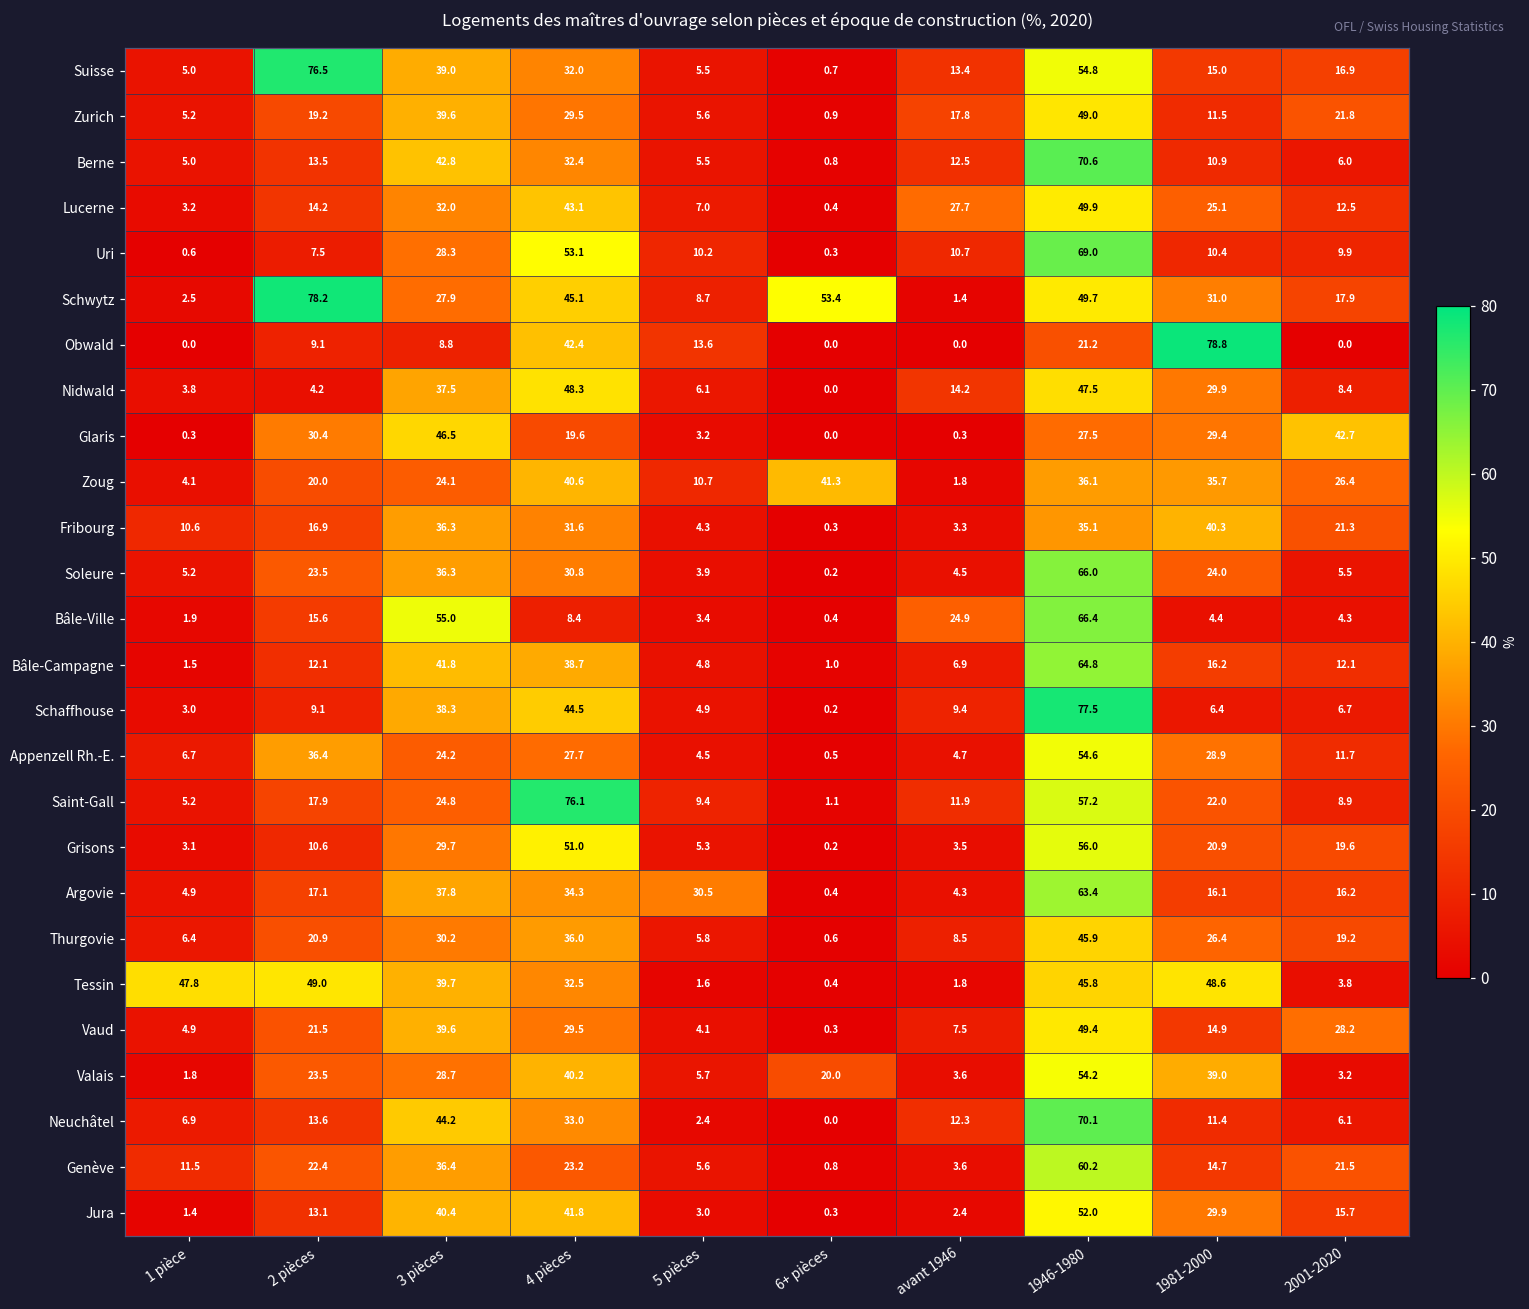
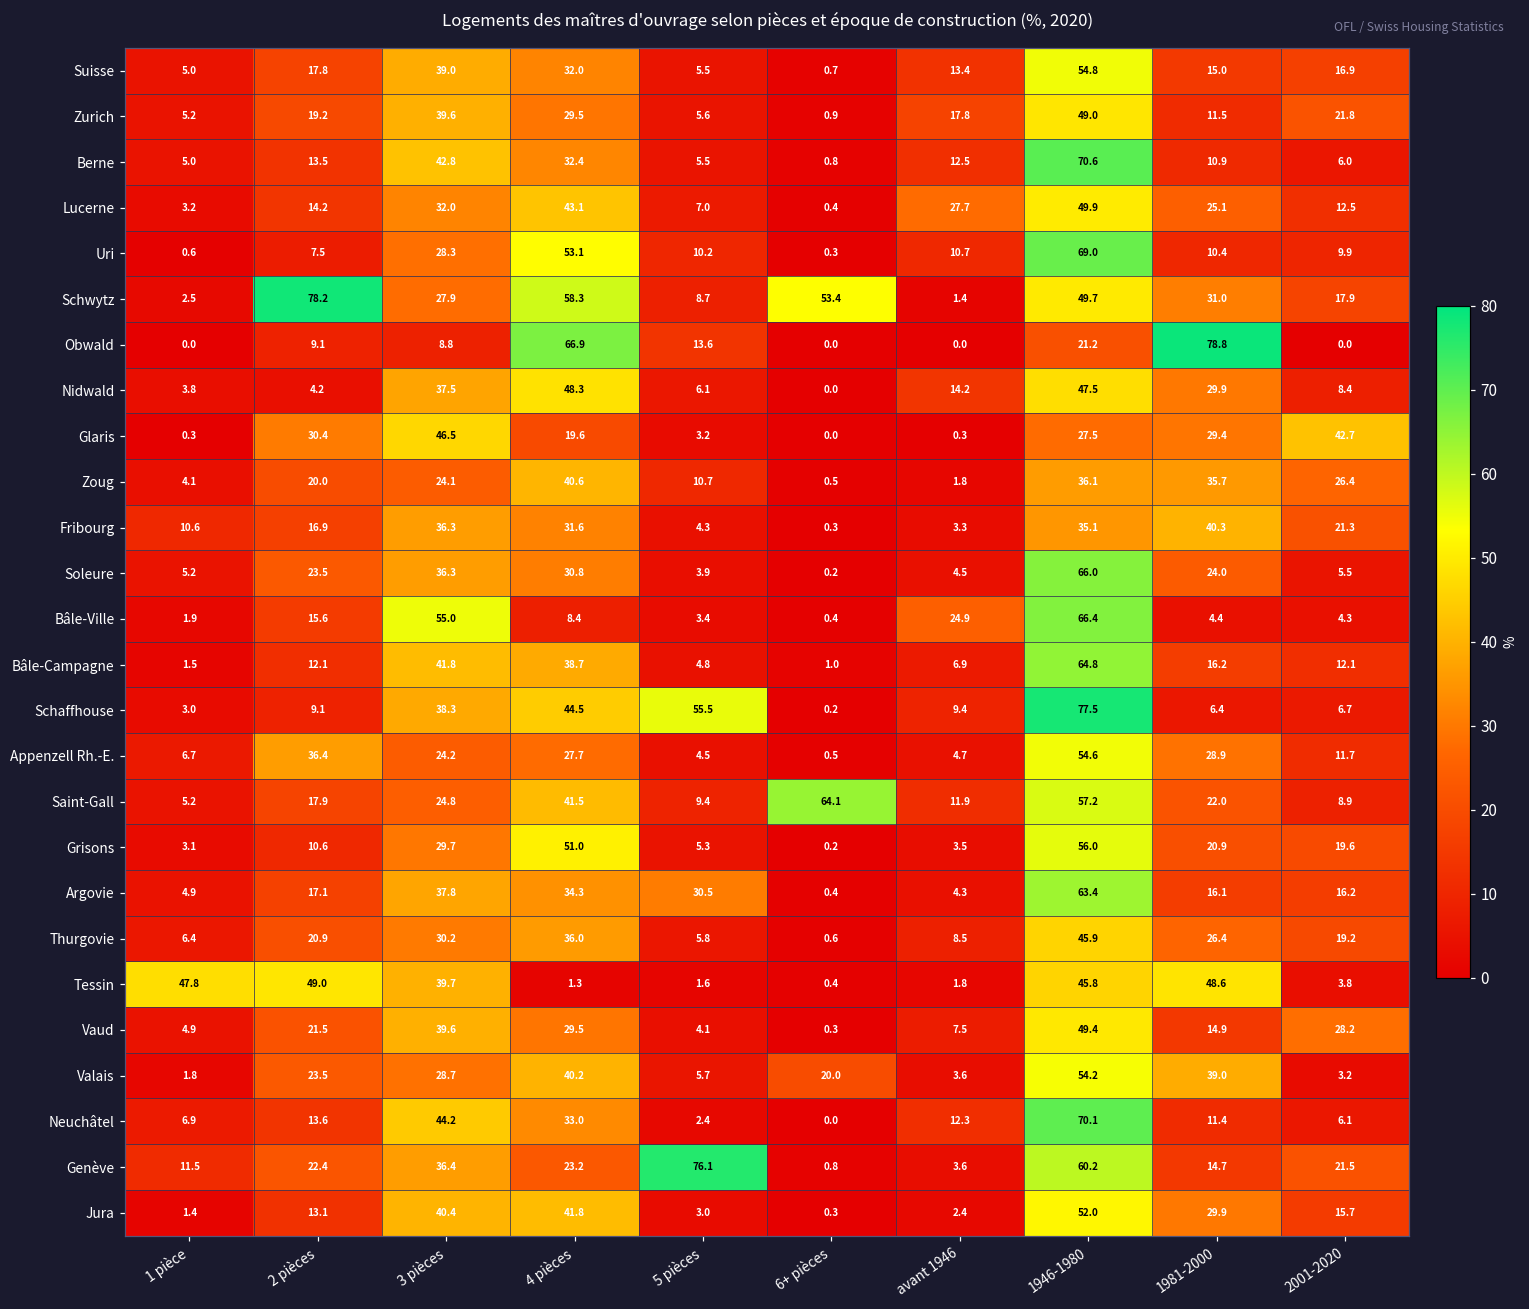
  {
    "Suisse": {
      "1 pièce": 5.0,
-     "2 pièces": 76.5,
+     "2 pièces": 17.8,
      "3 pièces": 39.0,
      "4 pièces": 32.0,
      "5 pièces": 5.5,
      "6+ pièces": 0.7,
      "avant 1946": 13.4,
      "1946-1980": 54.8,
      "1981-2000": 15.0,
      "2001-2020": 16.9
    },
    "Schwytz": {
      "1 pièce": 2.5,
      "2 pièces": 78.2,
      "3 pièces": 27.9,
-     "4 pièces": 45.1,
+     "4 pièces": 58.3,
      "5 pièces": 8.7,
      "6+ pièces": 53.4,
      "avant 1946": 1.4,
      "1946-1980": 49.7,
      "1981-2000": 31.0,
      "2001-2020": 17.9
    },
    "Obwald": {
      "1 pièce": 0.0,
      "2 pièces": 9.1,
      "3 pièces": 8.8,
-     "4 pièces": 42.4,
+     "4 pièces": 66.9,
      "5 pièces": 13.6,
      "6+ pièces": 0.0,
      "avant 1946": 0.0,
      "1946-1980": 21.2,
      "1981-2000": 78.8,
      "2001-2020": 0.0
    },
    "Zoug": {
      "1 pièce": 4.1,
      "2 pièces": 20.0,
      "3 pièces": 24.1,
      "4 pièces": 40.6,
      "5 pièces": 10.7,
-     "6+ pièces": 41.3,
+     "6+ pièces": 0.5,
      "avant 1946": 1.8,
      "1946-1980": 36.1,
      "1981-2000": 35.7,
      "2001-2020": 26.4
    },
    "Schaffhouse": {
      "1 pièce": 3.0,
      "2 pièces": 9.1,
      "3 pièces": 38.3,
      "4 pièces": 44.5,
-     "5 pièces": 4.9,
+     "5 pièces": 55.5,
      "6+ pièces": 0.2,
      "avant 1946": 9.4,
      "1946-1980": 77.5,
      "1981-2000": 6.4,
      "2001-2020": 6.7
    },
    "Saint-Gall": {
      "1 pièce": 5.2,
      "2 pièces": 17.9,
      "3 pièces": 24.8,
-     "4 pièces": 76.1,
+     "4 pièces": 41.5,
      "5 pièces": 9.4,
-     "6+ pièces": 1.1,
+     "6+ pièces": 64.1,
      "avant 1946": 11.9,
      "1946-1980": 57.2,
      "1981-2000": 22.0,
      "2001-2020": 8.9
    },
    "Tessin": {
      "1 pièce": 47.8,
      "2 pièces": 49.0,
      "3 pièces": 39.7,
-     "4 pièces": 32.5,
+     "4 pièces": 1.3,
      "5 pièces": 1.6,
      "6+ pièces": 0.4,
      "avant 1946": 1.8,
      "1946-1980": 45.8,
      "1981-2000": 48.6,
      "2001-2020": 3.8
    },
    "Genève": {
      "1 pièce": 11.5,
      "2 pièces": 22.4,
      "3 pièces": 36.4,
      "4 pièces": 23.2,
-     "5 pièces": 5.6,
+     "5 pièces": 76.1,
      "6+ pièces": 0.8,
      "avant 1946": 3.6,
      "1946-1980": 60.2,
      "1981-2000": 14.7,
      "2001-2020": 21.5
    }
  }
